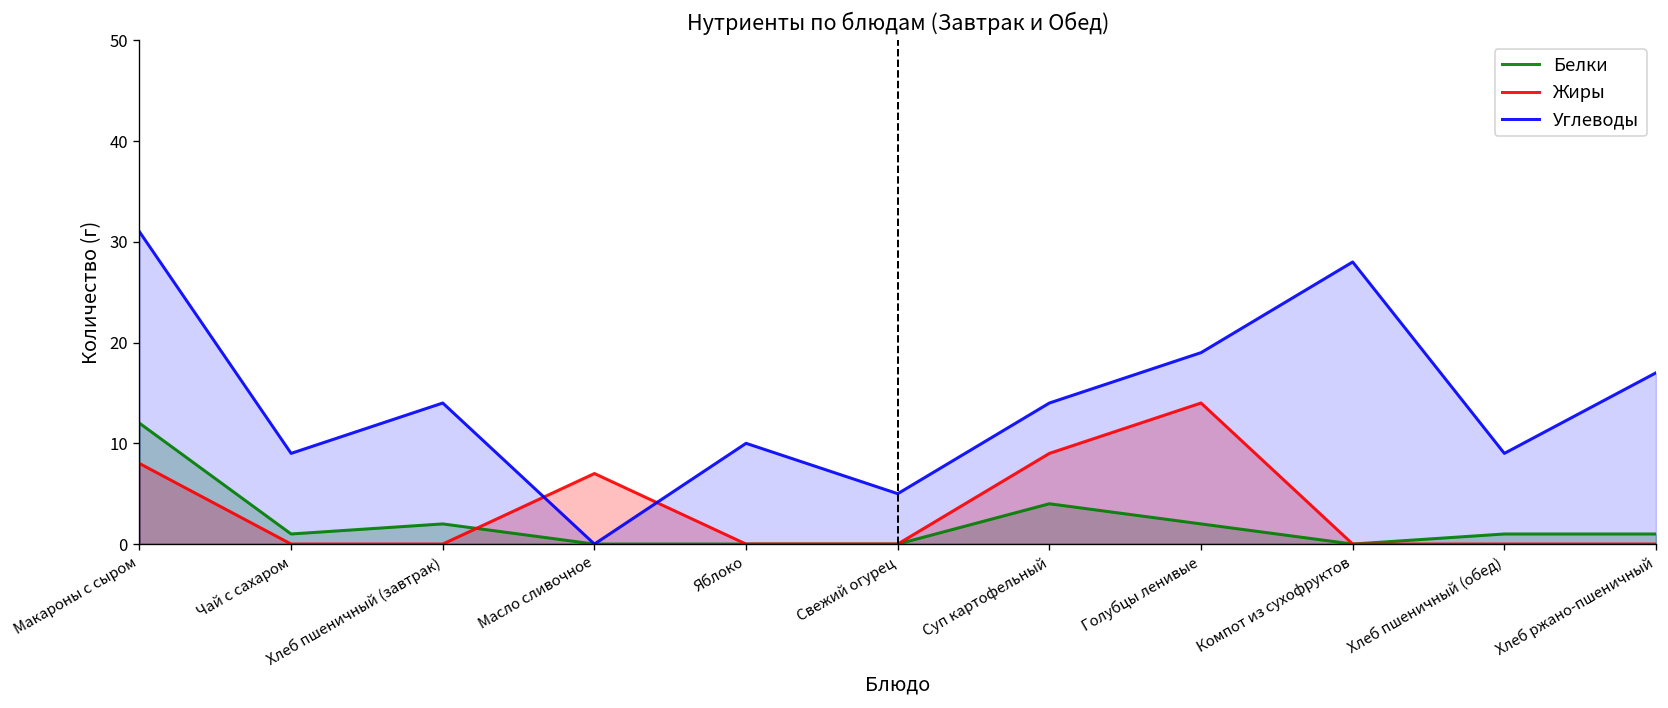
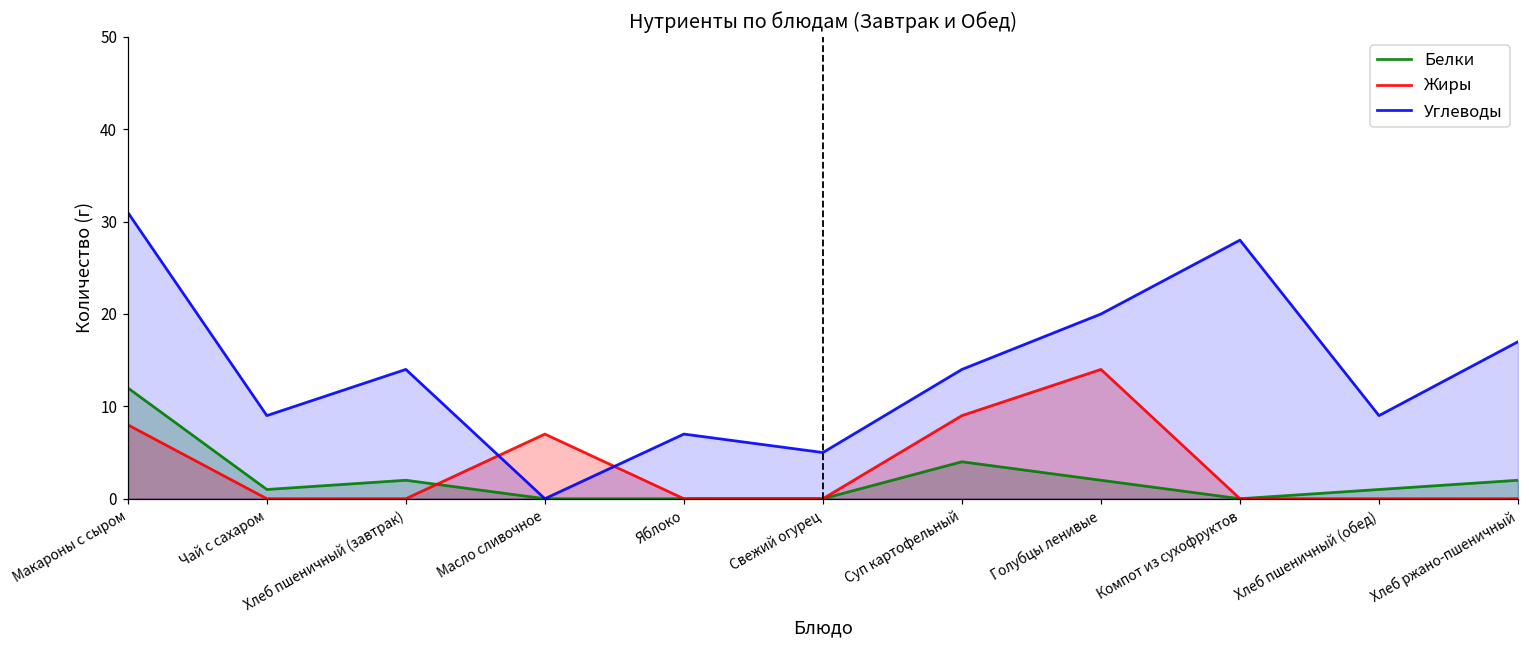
  {
    "Белки": {
      "Макароны с сыром": 12,
      "Чай с сахаром": 1,
      "Хлеб пшеничный (завтрак)": 2,
      "Суп картофельный": 4,
      "Голубцы ленивые": 2,
      "Хлеб пшеничный (обед)": 1,
-     "Хлеб ржано-пшеничный": 1
+     "Хлеб ржано-пшеничный": 2
    },
    "Жиры": {
      "Макароны с сыром": 8,
      "Чай с сахаром": 0,
      "Хлеб пшеничный (завтрак)": 0,
      "Масло сливочное": 7,
      "Суп картофельный": 9,
      "Голубцы ленивые": 14,
      "Хлеб пшеничный (обед)": 0,
      "Хлеб ржано-пшеничный": 0
    },
    "Углеводы": {
      "Макароны с сыром": 31,
      "Чай с сахаром": 9,
      "Хлеб пшеничный (завтрак)": 14,
-     "Яблоко": 10,
+     "Яблоко": 7,
      "Свежий огурец": 5,
      "Суп картофельный": 14,
-     "Голубцы ленивые": 19,
+     "Голубцы ленивые": 20,
      "Компот из сухофруктов": 28,
      "Хлеб пшеничный (обед)": 9,
      "Хлеб ржано-пшеничный": 17
    }
  }
